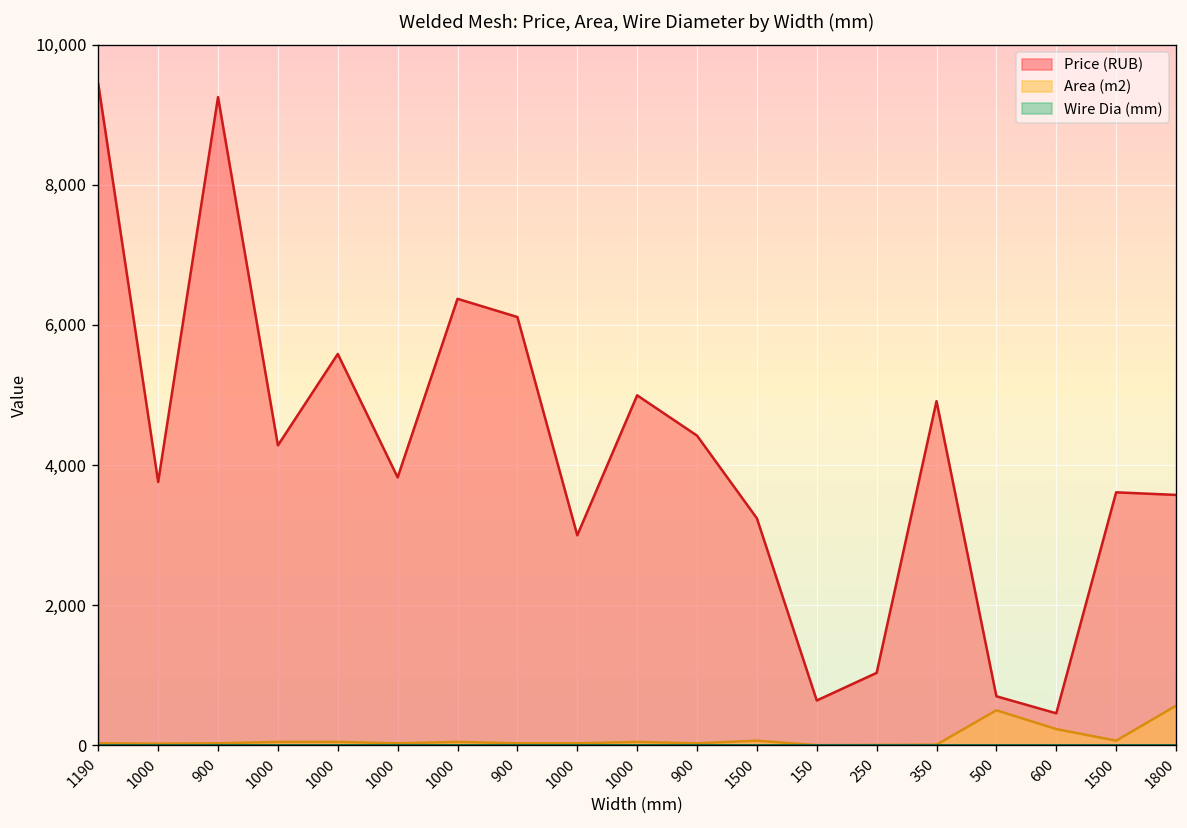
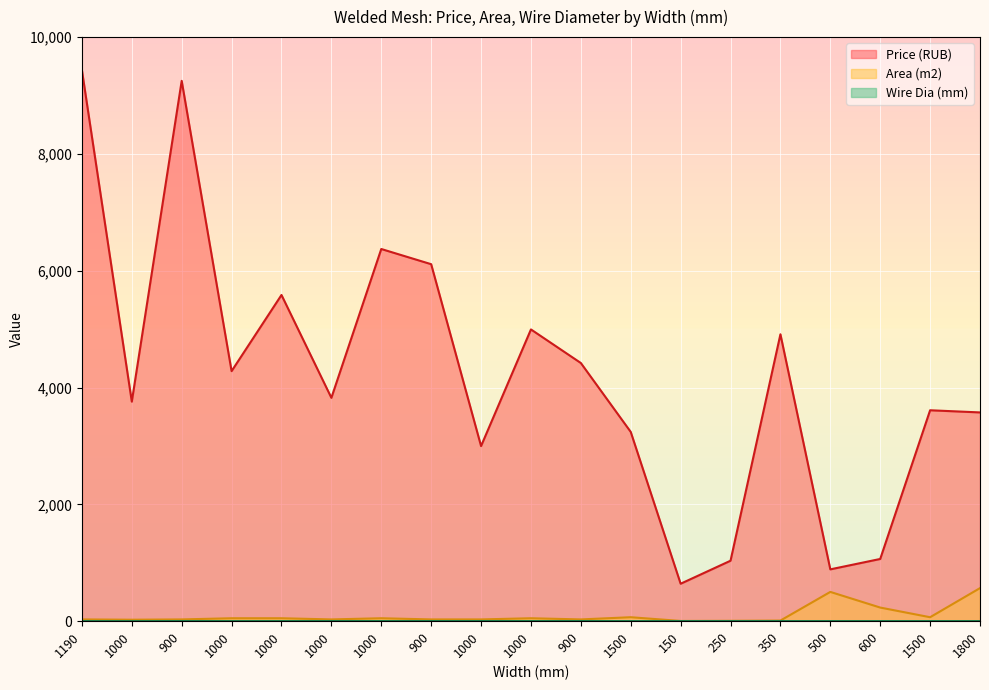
  {
    "Price (RUB)": {
      "1190": "9,400",
      "150": "600",
      "250": "1,000",
      "350": "4,900",
-     "500": "700",
-     "600": "500",
+     "500": "900",
+     "600": "1,100",
      "1800": "3,600"
    },
    "Area (m2)": {
      "500": "500",
      "600": "200",
      "1800": "600"
    },
    "Wire Dia (mm)": {
      "500": "0",
      "600": "0",
      "1800": "0"
    }
  }
